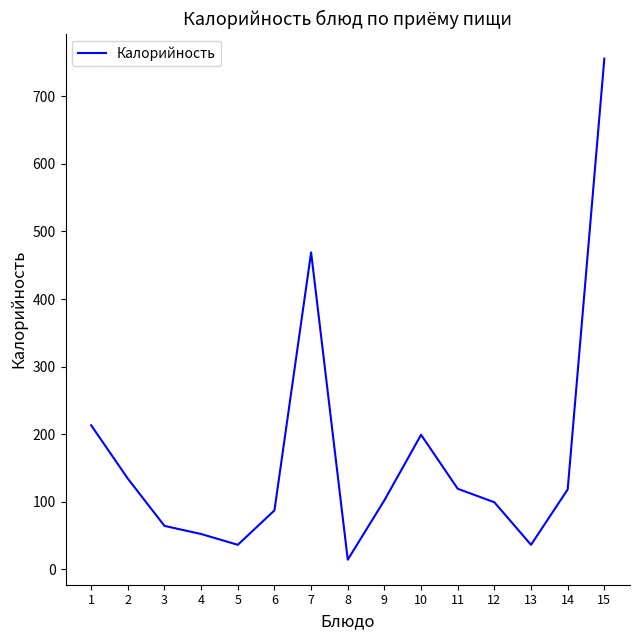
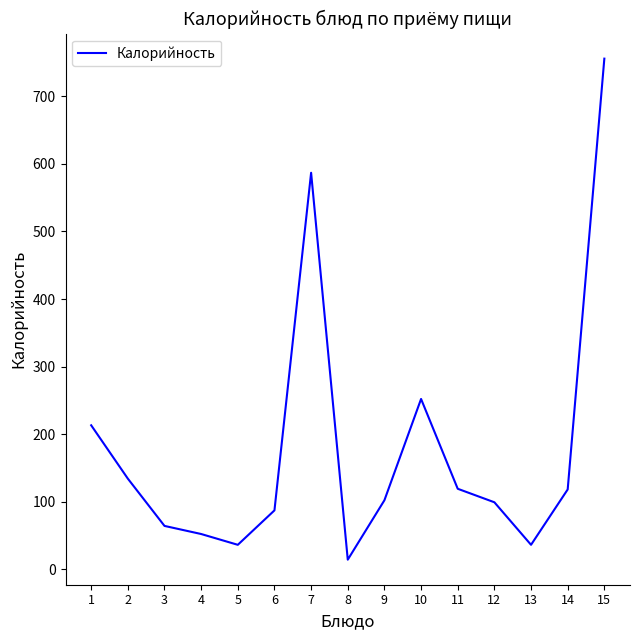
  {
    "1": 210,
    "2": 130,
    "3": 60,
    "4": 50,
    "5": 40,
    "6": 90,
-   "7": 470,
+   "7": 590,
    "8": 10,
    "9": 100,
-   "10": 200,
+   "10": 250,
    "11": 120,
    "12": 100,
    "13": 40,
    "14": 120,
    "15": 760
  }
